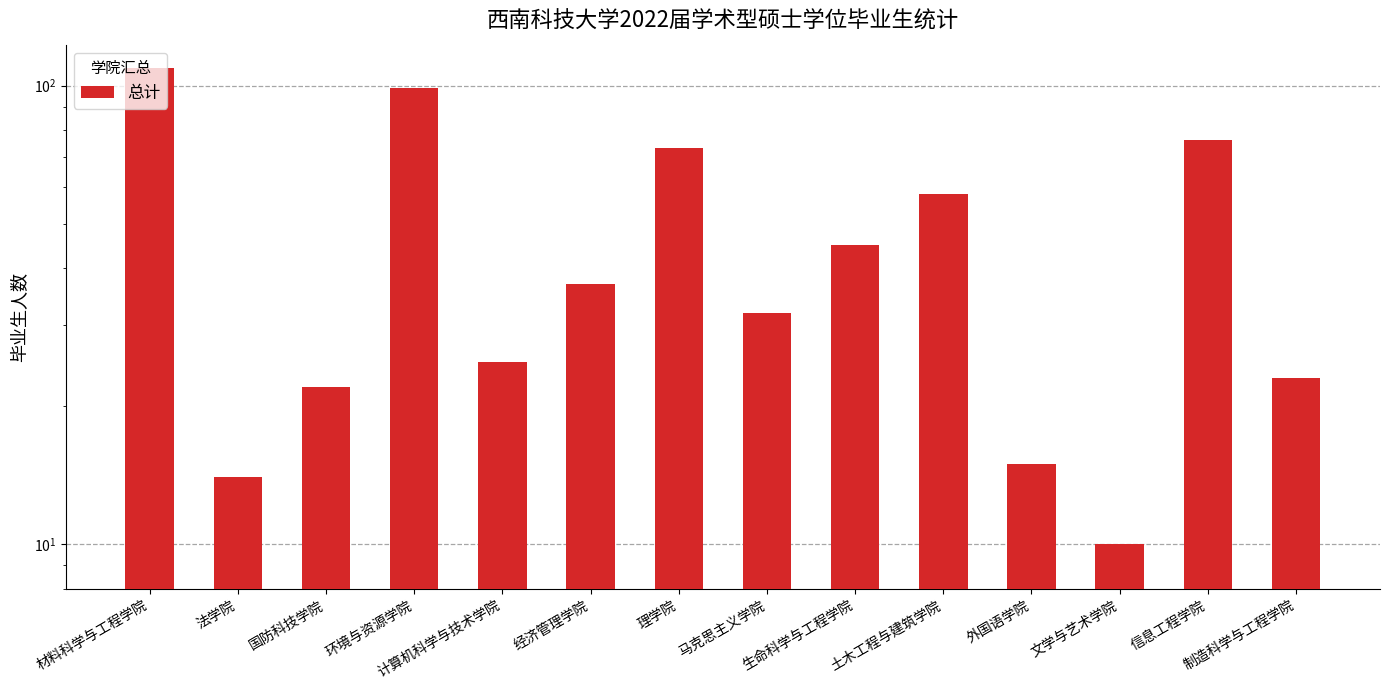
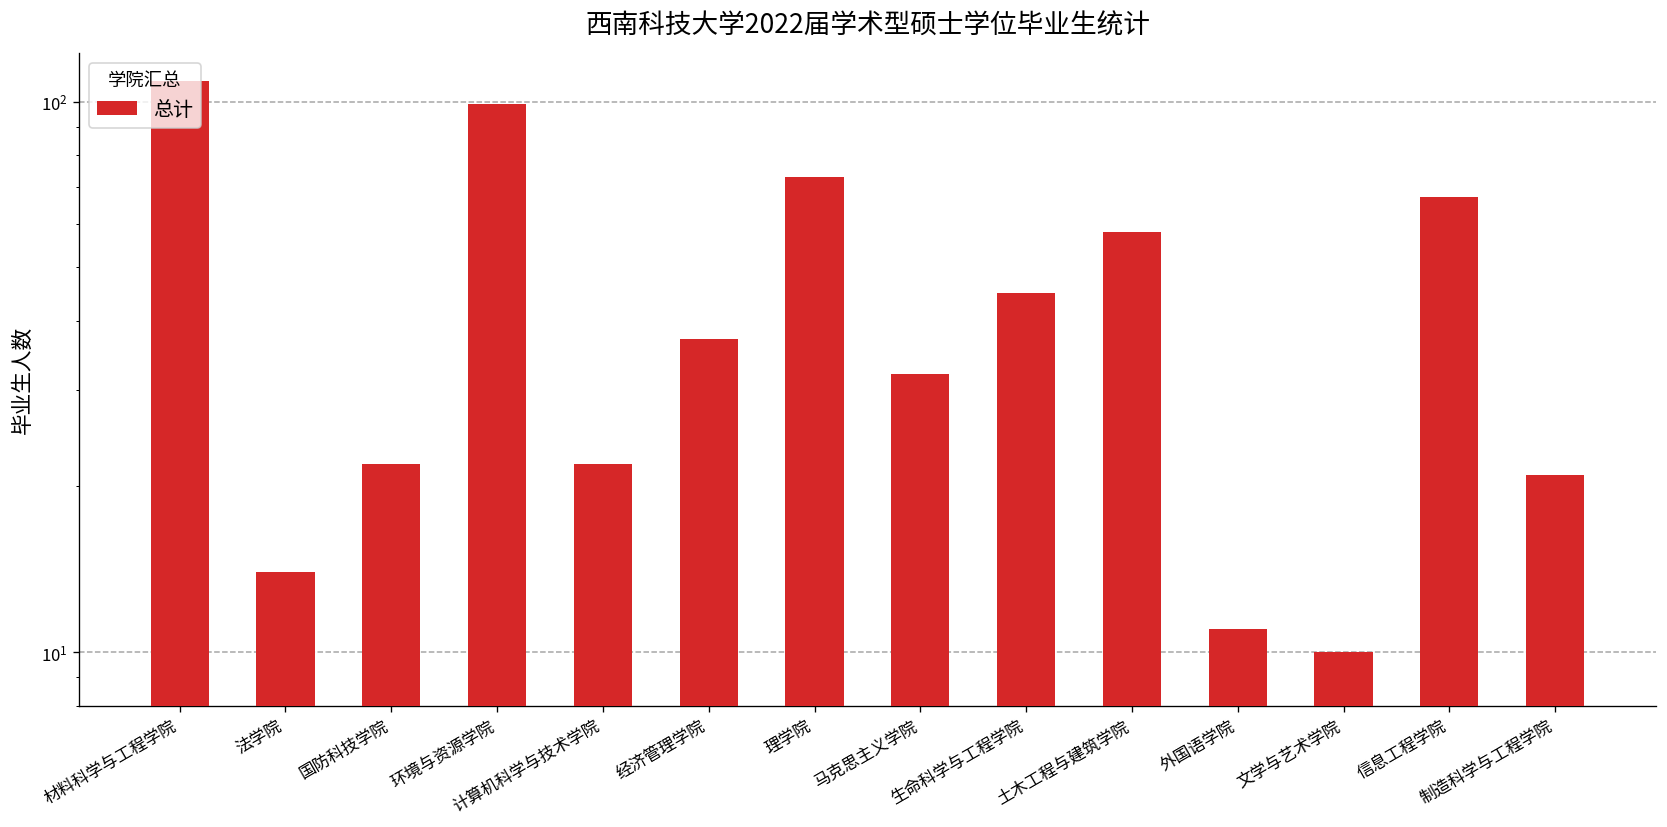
  {
    "法学院": 14,
    "国防科技学院": 22,
    "环境与资源学院": 99,
-   "计算机科学与技术学院": 25,
+   "计算机科学与技术学院": 22,
    "经济管理学院": 37,
    "理学院": 73,
    "马克思主义学院": 32,
    "生命科学与工程学院": 45,
    "土木工程与建筑学院": 58,
-   "外国语学院": 15,
+   "外国语学院": 11,
    "文学与艺术学院": 10,
-   "信息工程学院": 76,
-   "制造科学与工程学院": 23
+   "信息工程学院": 67,
+   "制造科学与工程学院": 21
  }
